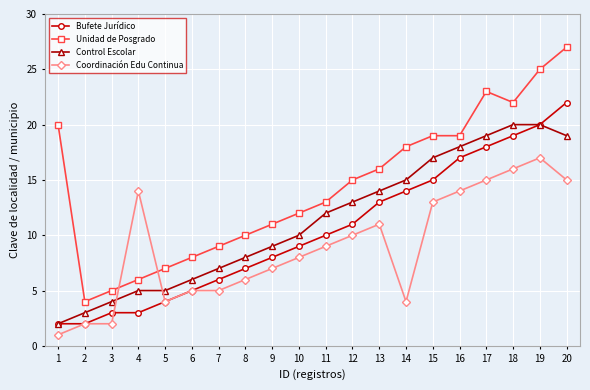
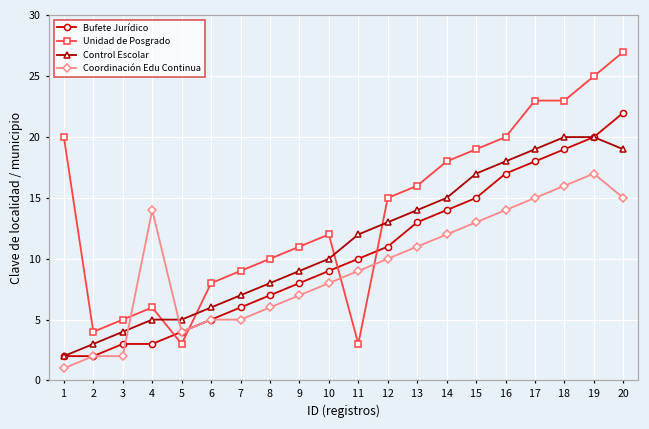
  {
    "Unidad de Posgrado": {
      "1": 20,
      "2": 4,
      "3": 5,
      "4": 6,
-     "5": 7,
+     "5": 3,
      "6": 8,
      "7": 9,
      "8": 10,
      "9": 11,
      "10": 12,
-     "11": 13,
+     "11": 3,
      "12": 15,
      "13": 16,
      "14": 18,
      "15": 19,
-     "16": 19,
+     "16": 20,
      "17": 23,
-     "18": 22,
+     "18": 23,
      "19": 25,
      "20": 27
    },
    "Coordinación Edu Continua": {
      "1": 1,
      "3": 2,
      "4": 14,
      "7": 5,
      "8": 6,
      "9": 7,
      "10": 8,
      "11": 9,
      "12": 10,
      "13": 11,
-     "14": 4,
+     "14": 12,
      "15": 13,
      "16": 14,
      "17": 15,
      "18": 16,
      "19": 17,
      "20": 15
    }
  }
